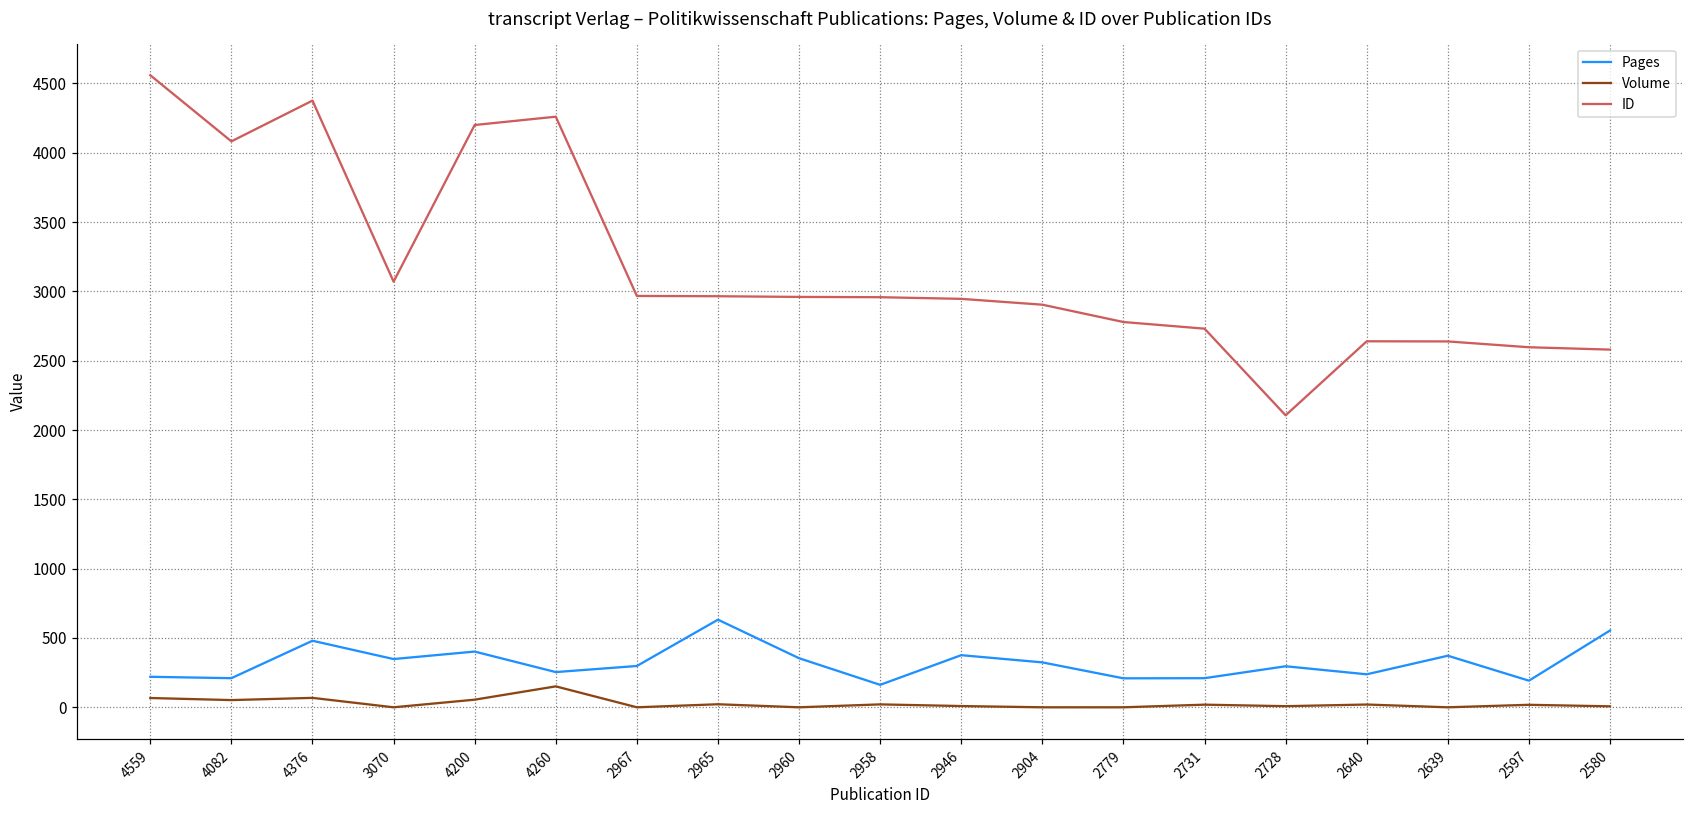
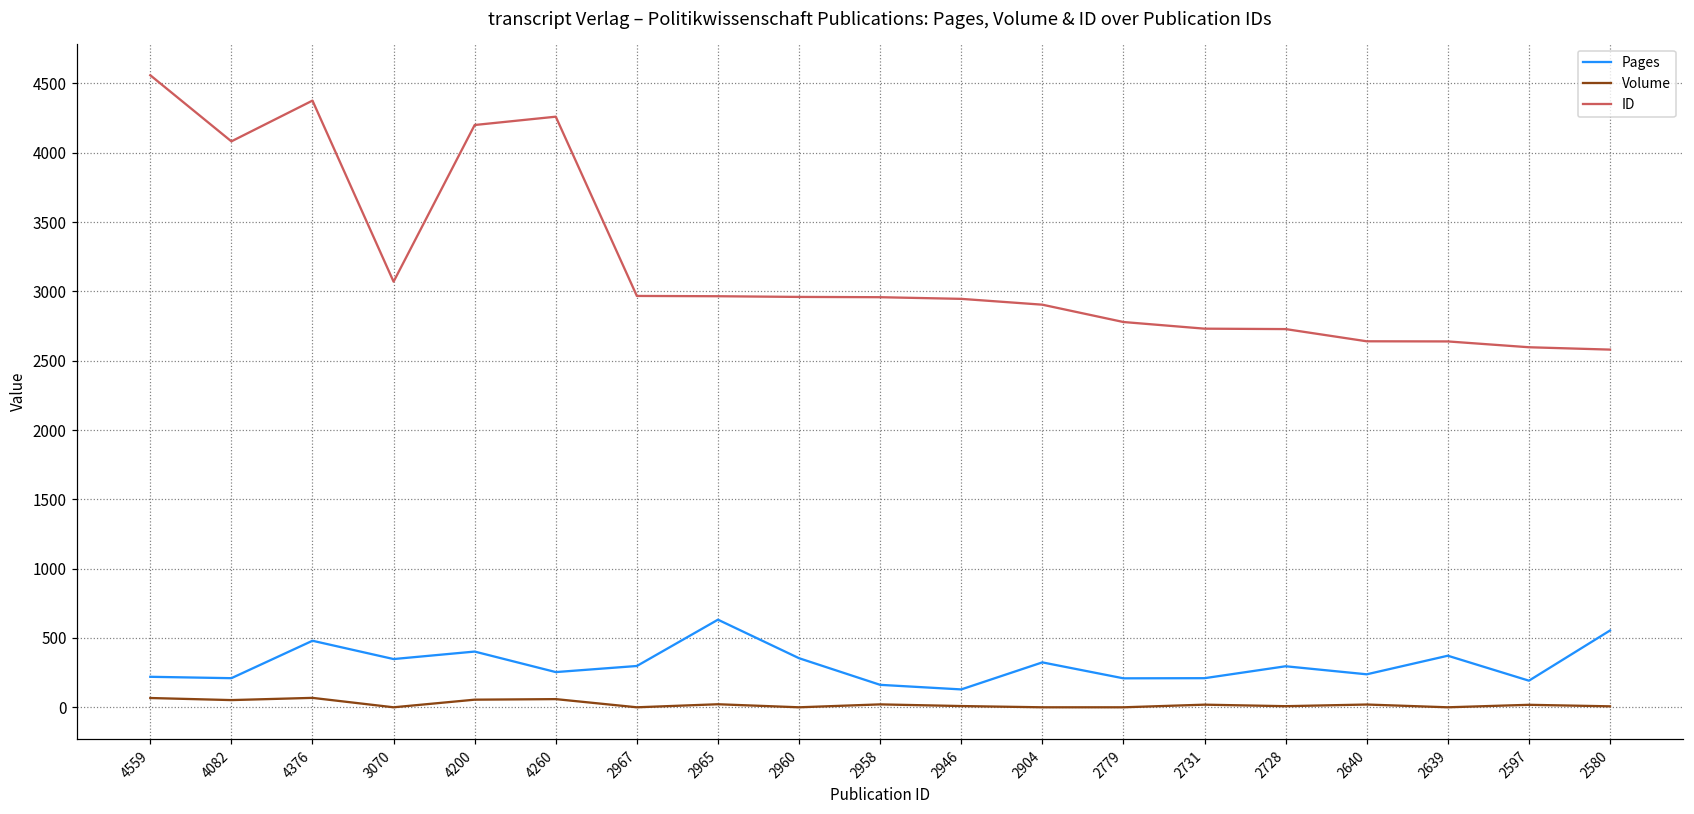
  {
    "Pages": {
      "4559": 220,
      "4082": 210,
      "4376": 480,
      "3070": 350,
      "4200": 400,
      "4260": 250,
      "2967": 300,
      "2965": 630,
      "2960": 350,
      "2958": 160,
-     "2946": 380,
+     "2946": 130,
      "2904": 320,
      "2779": 210,
      "2731": 210,
      "2728": 300,
      "2640": 240,
      "2639": 370,
      "2597": 190,
      "2580": 550
    },
    "Volume": {
      "4559": 70,
      "4082": 50,
      "4376": 70,
      "3070": 0,
      "4200": 60,
-     "4260": 150,
+     "4260": 60,
      "2967": 0,
      "2965": 20,
      "2960": 0,
      "2958": 20,
      "2946": 10,
      "2904": 0,
      "2779": 0,
      "2731": 20,
      "2728": 10,
      "2640": 20,
      "2639": 0,
      "2597": 20,
      "2580": 10
    },
    "ID": {
      "4559": 4560,
      "4082": 4080,
      "4376": 4380,
      "3070": 3070,
      "4200": 4200,
      "4260": 4260,
      "2967": 2970,
      "2965": 2970,
      "2960": 2960,
      "2958": 2960,
      "2946": 2950,
      "2904": 2900,
      "2779": 2780,
      "2731": 2730,
-     "2728": 2110,
+     "2728": 2730,
      "2640": 2640,
      "2639": 2640,
      "2597": 2600,
      "2580": 2580
    }
  }
